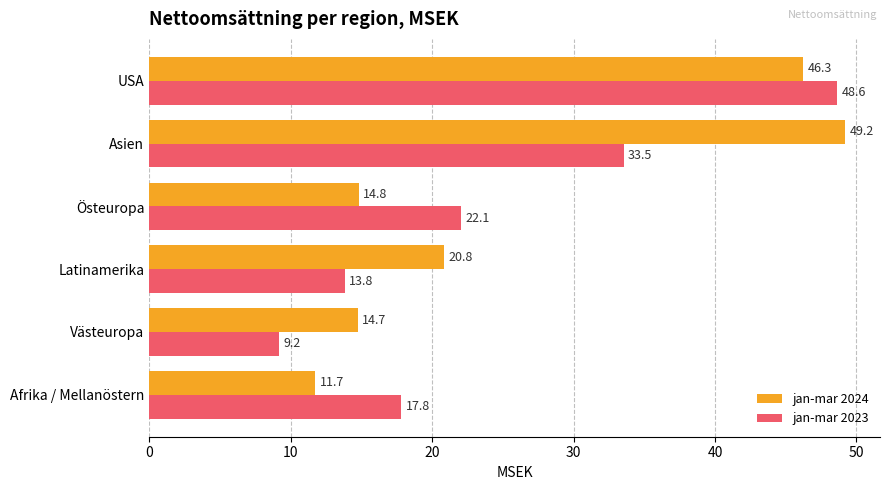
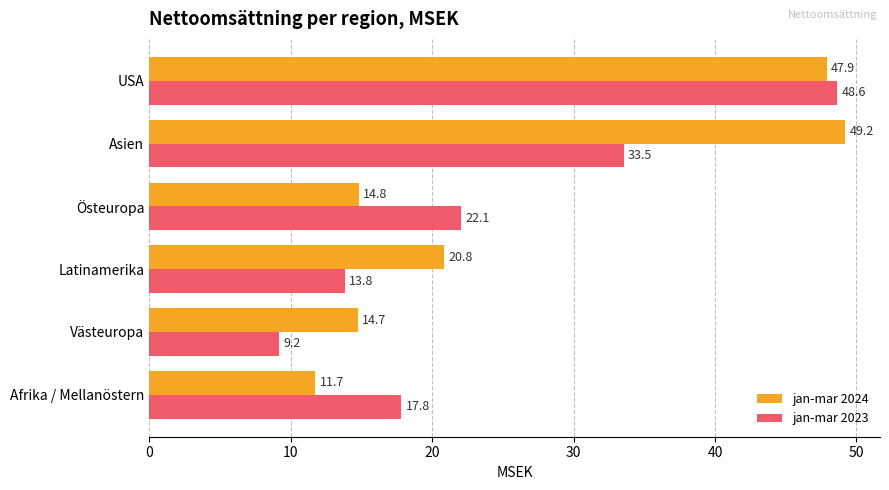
  {
    "jan-mar 2024": {
-     "USA": 46.3,
+     "USA": 47.9,
      "Asien": 49.2,
      "Östeuropa": 14.8,
      "Latinamerika": 20.8,
      "Västeuropa": 14.7,
      "Afrika / Mellanöstern": 11.7
    },
    "jan-mar 2023": {
      "USA": 48.6,
      "Asien": 33.5,
      "Östeuropa": 22.1,
      "Latinamerika": 13.8,
      "Västeuropa": 9.2,
      "Afrika / Mellanöstern": 17.8
    }
  }
